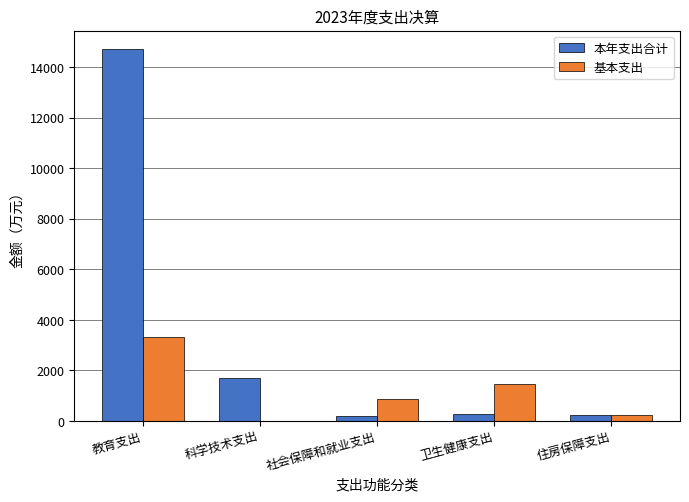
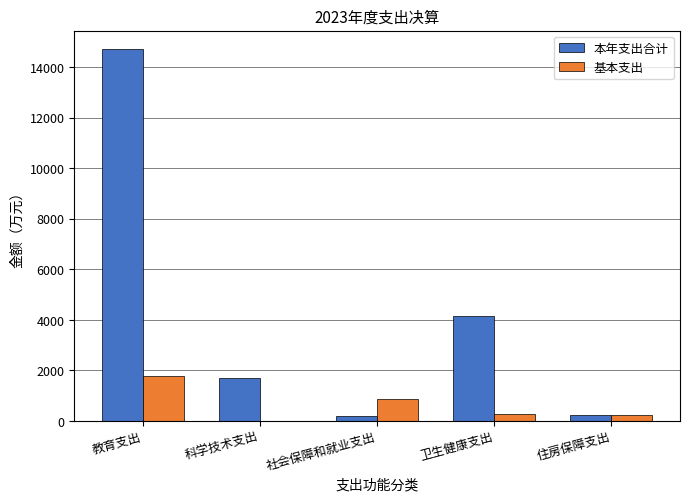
  {
    "本年支出合计": {
      "教育支出": 14700,
      "科学技术支出": 1700,
      "社会保障和就业支出": 200,
-     "卫生健康支出": 300,
+     "卫生健康支出": 4200,
      "住房保障支出": 200
    },
    "基本支出": {
-     "教育支出": 3300,
+     "教育支出": 1800,
      "科学技术支出": 0,
      "社会保障和就业支出": 900,
-     "卫生健康支出": 1500,
+     "卫生健康支出": 300,
      "住房保障支出": 200
    }
  }
